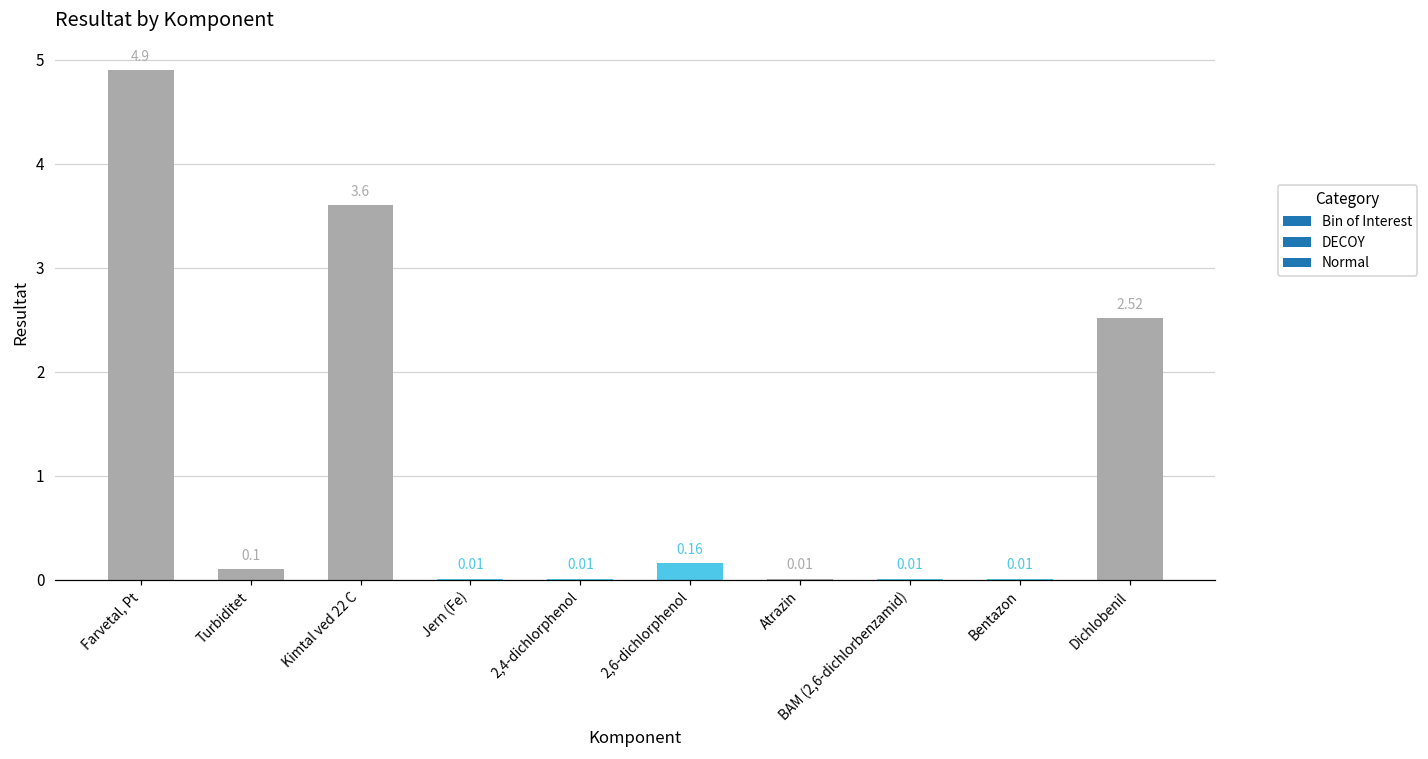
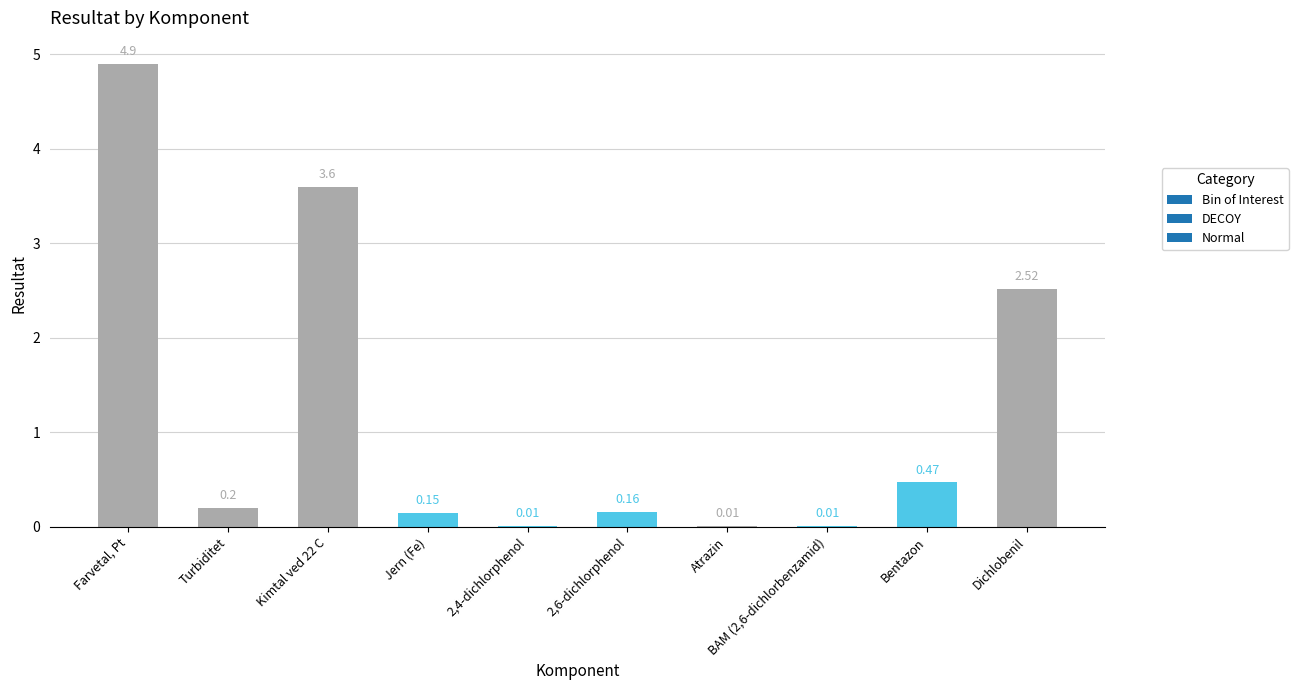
  {
    "Farvetal, Pt": 4.9,
-   "Turbiditet": 0.1,
+   "Turbiditet": 0.2,
    "Kimtal ved 22 C": 3.6,
-   "Jern (Fe)": 0.01,
+   "Jern (Fe)": 0.15,
    "2,4-dichlorphenol": 0.01,
    "2,6-dichlorphenol": 0.16,
    "Atrazin": 0.01,
    "BAM (2,6-dichlorbenzamid)": 0.01,
-   "Bentazon": 0.01,
+   "Bentazon": 0.47,
    "Dichlobenil": 2.52
  }
